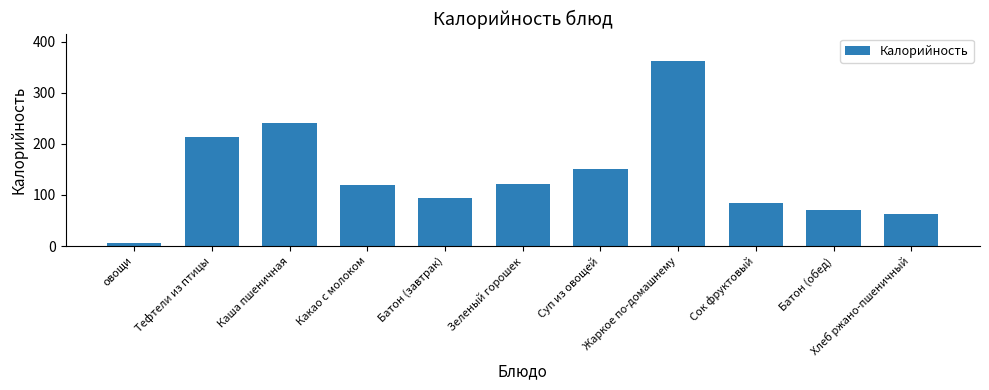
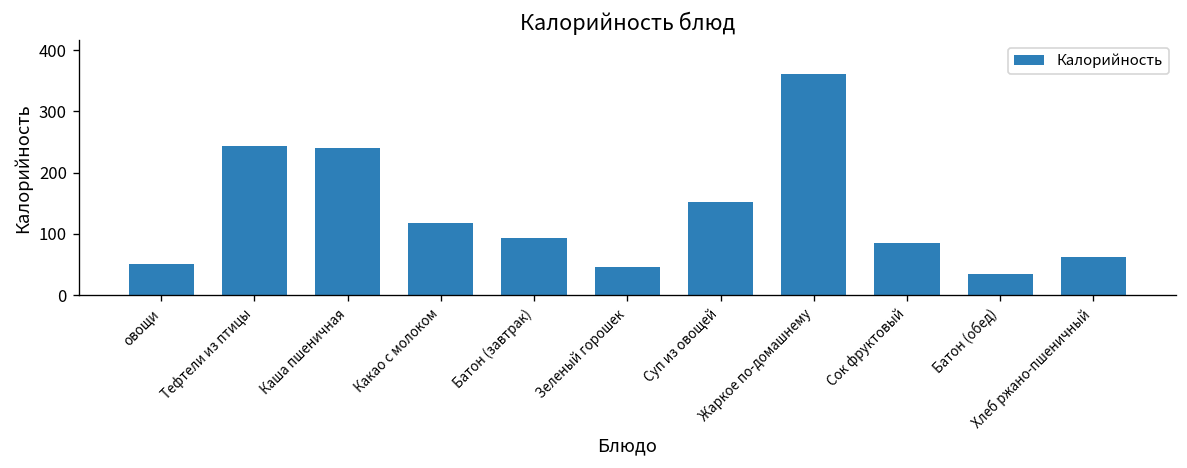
  {
-   "овощи": 10,
-   "Тефтели из птицы": 210,
+   "овощи": 50,
+   "Тефтели из птицы": 240,
    "Каша пшеничная": 240,
    "Какао с молоком": 120,
    "Батон (завтрак)": 90,
-   "Зеленый горошек": 120,
+   "Зеленый горошек": 50,
    "Суп из овощей": 150,
    "Жаркое по-домашнему": 360,
    "Сок фруктовый": 80,
-   "Батон (обед)": 70,
+   "Батон (обед)": 30,
    "Хлеб ржано-пшеничный": 60
  }
